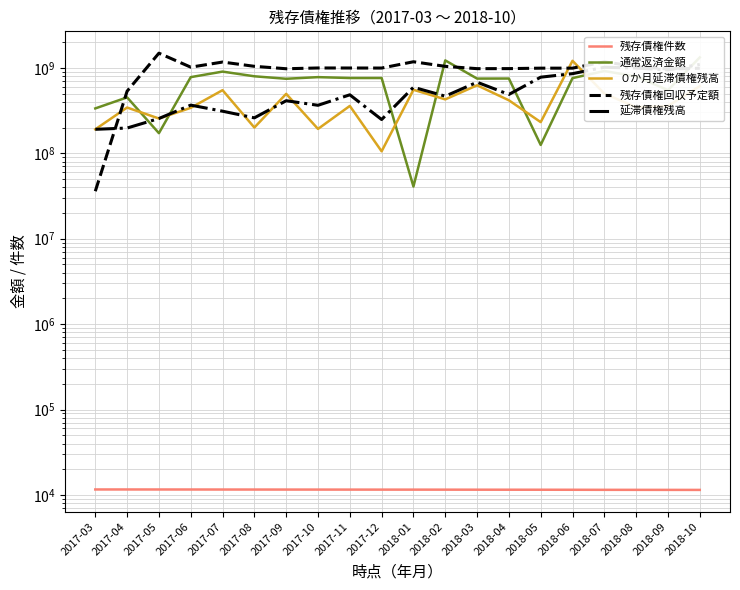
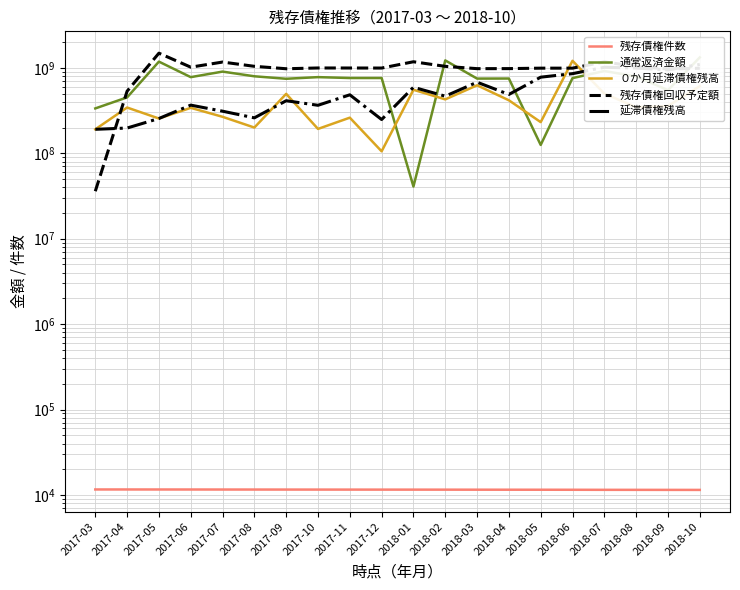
  {
    "残存債権件数": {
      "2017-03": 12000,
      "2017-04": 12000,
      "2017-05": 12000,
      "2017-06": 12000,
      "2017-07": 12000,
      "2017-08": 12000,
      "2017-09": 12000,
      "2017-10": 12000,
      "2017-11": 12000,
      "2017-12": 12000,
      "2018-01": 12000,
      "2018-02": 12000,
      "2018-03": 12000,
      "2018-04": 12000,
      "2018-05": 12000,
      "2018-06": 12000,
      "2018-07": 11000,
      "2018-08": 11000,
      "2018-09": 11000,
      "2018-10": 11000
    },
    "通常返済金額": {
      "2017-03": 330000000,
      "2017-04": 500000000,
-     "2017-05": 170000000,
+     "2017-05": 1200000000,
      "2017-06": 800000000,
      "2017-07": 900000000,
      "2017-08": 800000000,
      "2017-09": 700000000,
      "2017-10": 800000000,
      "2017-11": 800000000,
      "2017-12": 800000000,
      "2018-01": 40000000,
      "2018-02": 1200000000,
      "2018-03": 700000000,
      "2018-04": 700000000,
      "2018-05": 130000000,
      "2018-06": 800000000
    },
    "０か月延滞債権残高": {
      "2017-04": 340000000,
      "2017-06": 340000000,
-     "2017-07": 500000000,
+     "2017-07": 270000000,
      "2017-08": 200000000,
      "2017-09": 500000000,
      "2017-10": 190000000,
-     "2017-11": 360000000,
+     "2017-11": 260000000,
      "2017-12": 110000000,
      "2018-02": 400000000,
      "2018-03": 600000000,
      "2018-04": 400000000,
      "2018-05": 230000000,
      "2018-06": 1200000000
    }
  }
